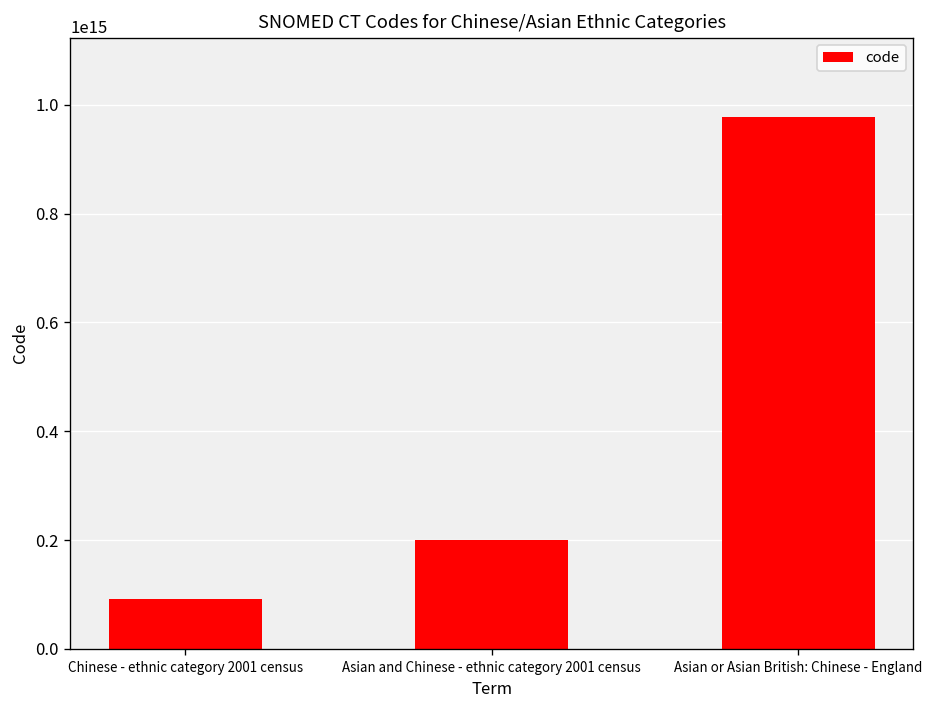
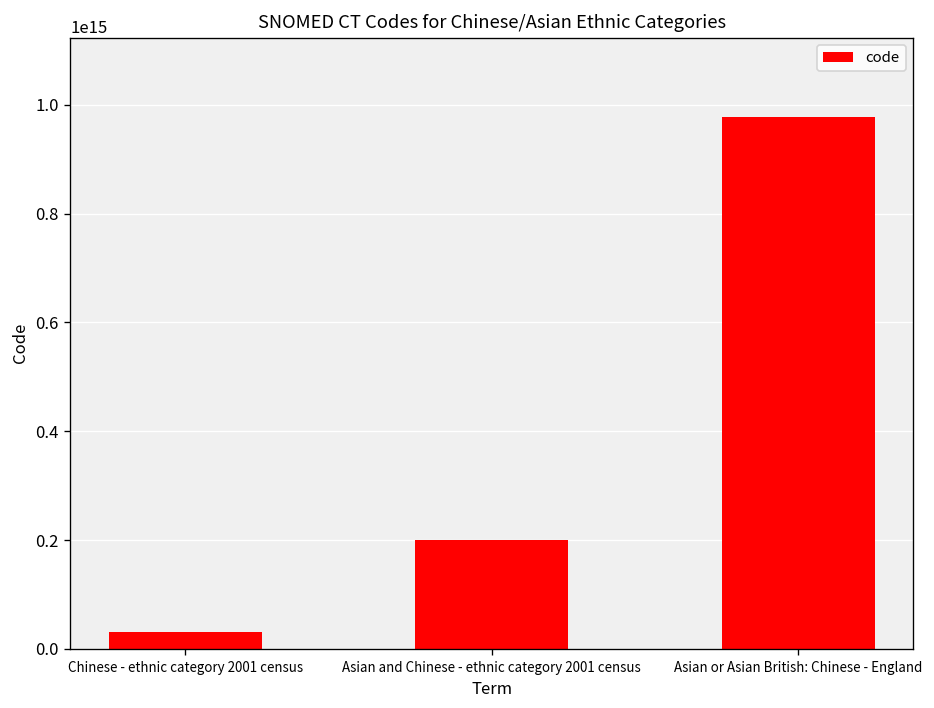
  {
-   "Chinese - ethnic category 2001 census": 90000000000000,
+   "Chinese - ethnic category 2001 census": 30000000000000,
    "Asian and Chinese - ethnic category 2001 census": 200000000000000,
    "Asian or Asian British: Chinese - England": 980000000000000
  }
